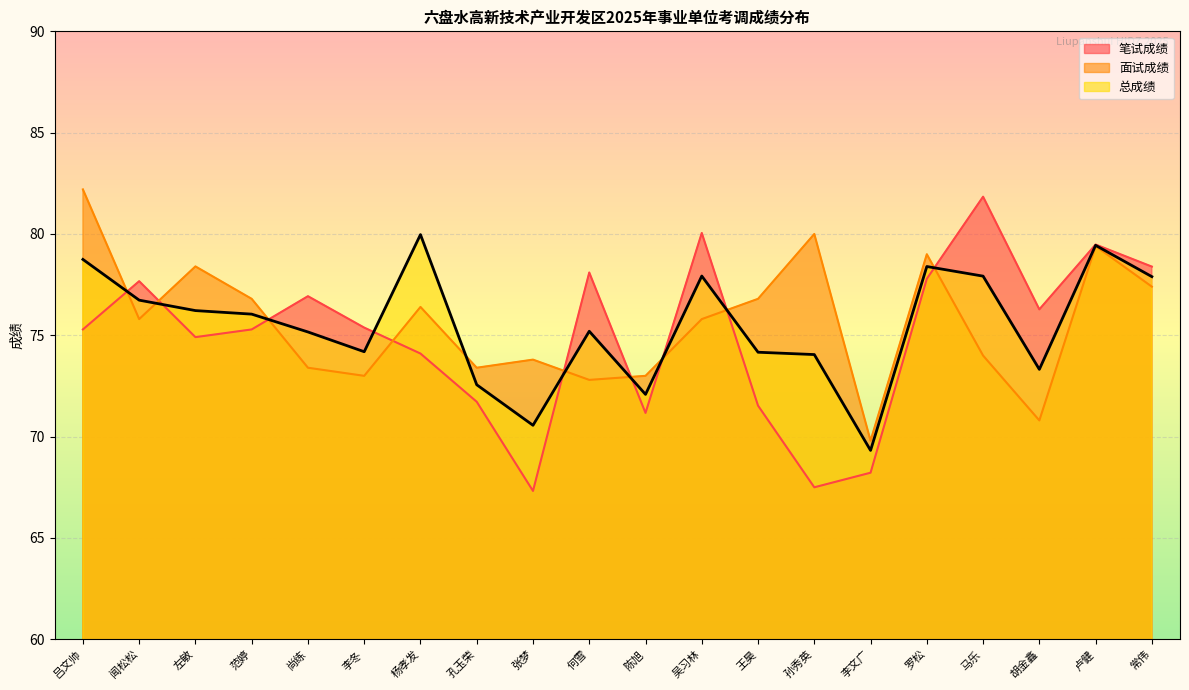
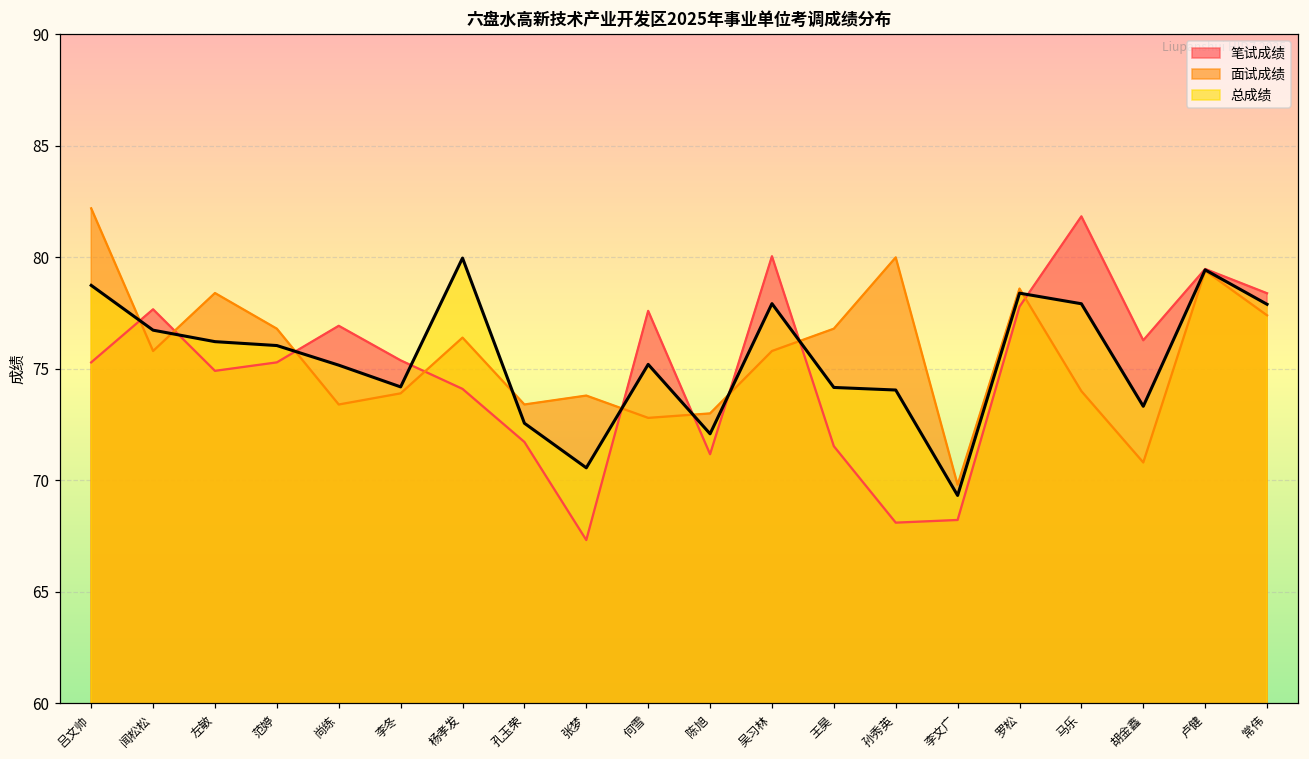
  {
    "笔试成绩": {
      "吕文帅": 75.3,
      "闻松松": 77.7,
      "左敏": 74.9,
      "范婷": 75.3,
      "尚练": 76.9,
      "李冬": 75.4,
      "杨孝发": 74.1,
      "孔玉荣": 71.7,
      "张梦": 67.3,
-     "何雪": 78.1,
+     "何雪": 77.6,
      "陈旭": 71.2,
      "吴习林": 80.1,
      "王昊": 71.5,
-     "孙秀英": 67.5,
+     "孙秀英": 68.1,
      "李文广": 68.2,
      "罗松": 77.8,
      "马乐": 81.8,
      "胡金鑫": 76.3,
      "常伟": 78.4
    },
    "面试成绩": {
      "吕文帅": 82.2,
      "闻松松": 75.8,
      "左敏": 78.4,
      "范婷": 76.8,
      "尚练": 73.4,
-     "李冬": 73.0,
+     "李冬": 73.9,
      "杨孝发": 76.4,
      "孔玉荣": 73.4,
      "张梦": 73.8,
      "何雪": 72.8,
      "陈旭": 73.0,
      "吴习林": 75.8,
      "王昊": 76.8,
      "孙秀英": 80.0,
      "李文广": 69.8,
-     "罗松": 79.0,
+     "罗松": 78.6,
      "马乐": 74.0,
      "胡金鑫": 70.8,
      "常伟": 77.4
    },
    "总成绩": {
      "吕文帅": 78.7,
      "闻松松": 76.7,
      "左敏": 76.2,
      "范婷": 76.0,
      "尚练": 75.2,
      "李冬": 74.2,
      "杨孝发": 80.0,
      "孔玉荣": 72.6,
      "张梦": 70.6,
      "何雪": 75.2,
      "陈旭": 72.1,
      "吴习林": 77.9,
      "王昊": 74.2,
      "孙秀英": 74.1,
      "李文广": 69.3,
      "罗松": 78.4,
      "马乐": 77.9,
      "胡金鑫": 73.3,
      "常伟": 77.9
    }
  }
